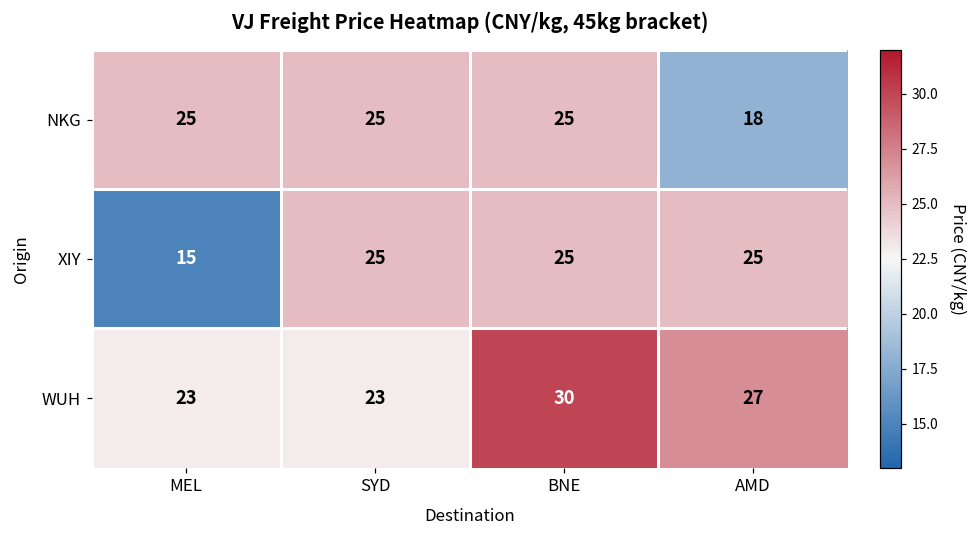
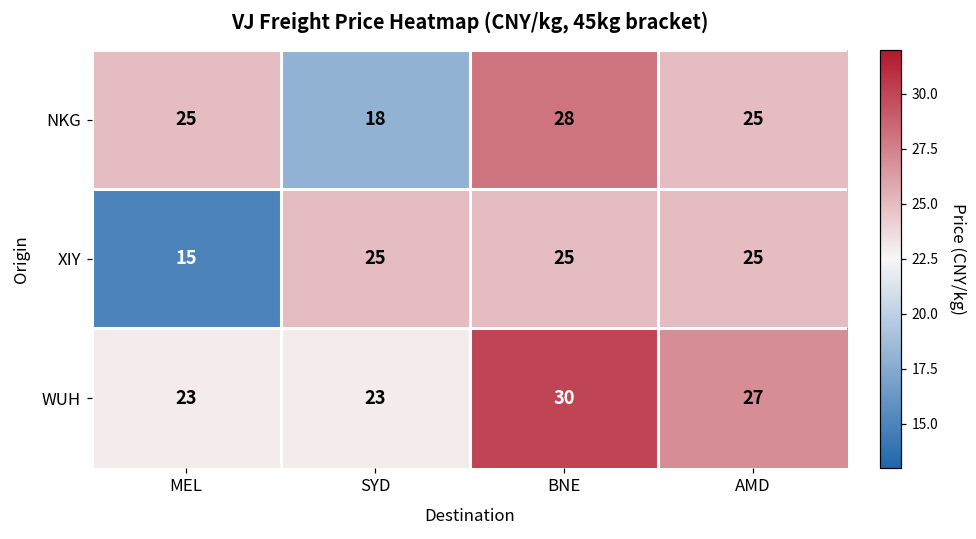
  {
    "NKG": {
      "MEL": 25,
-     "SYD": 25,
-     "BNE": 25,
-     "AMD": 18
+     "SYD": 18,
+     "BNE": 28,
+     "AMD": 25
    },
    "XIY": {
      "MEL": 15,
      "SYD": 25,
      "BNE": 25,
      "AMD": 25
    },
    "WUH": {
      "MEL": 23,
      "SYD": 23,
      "BNE": 30,
      "AMD": 27
    }
  }
